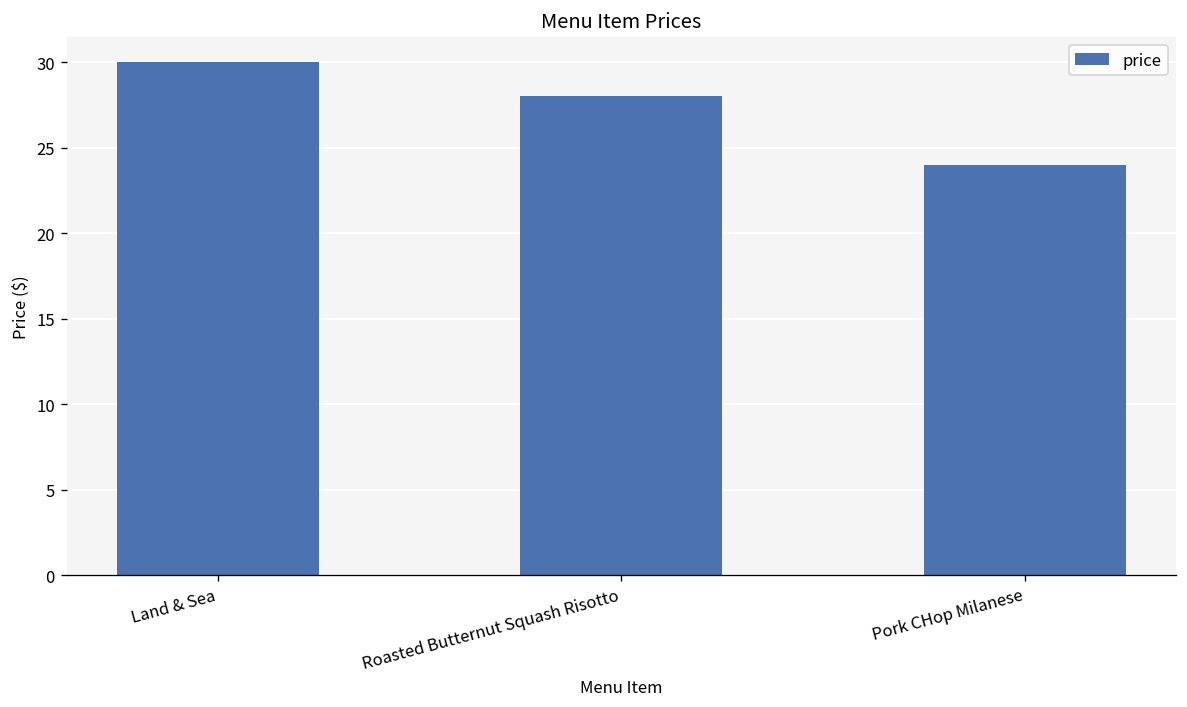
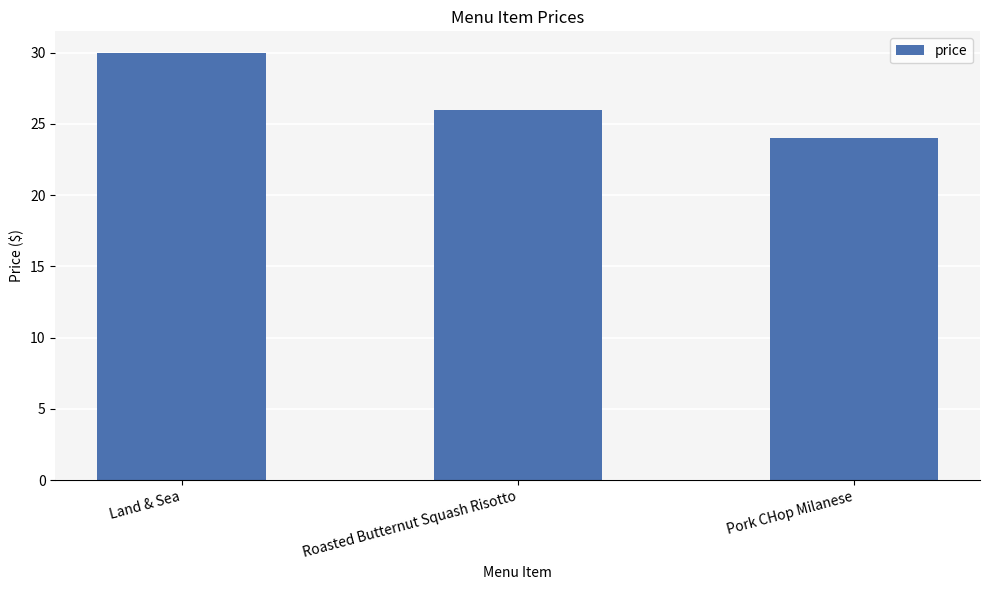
  {
    "Land & Sea": 30,
-   "Roasted Butternut Squash Risotto": 28,
+   "Roasted Butternut Squash Risotto": 26,
    "Pork CHop Milanese": 24
  }
